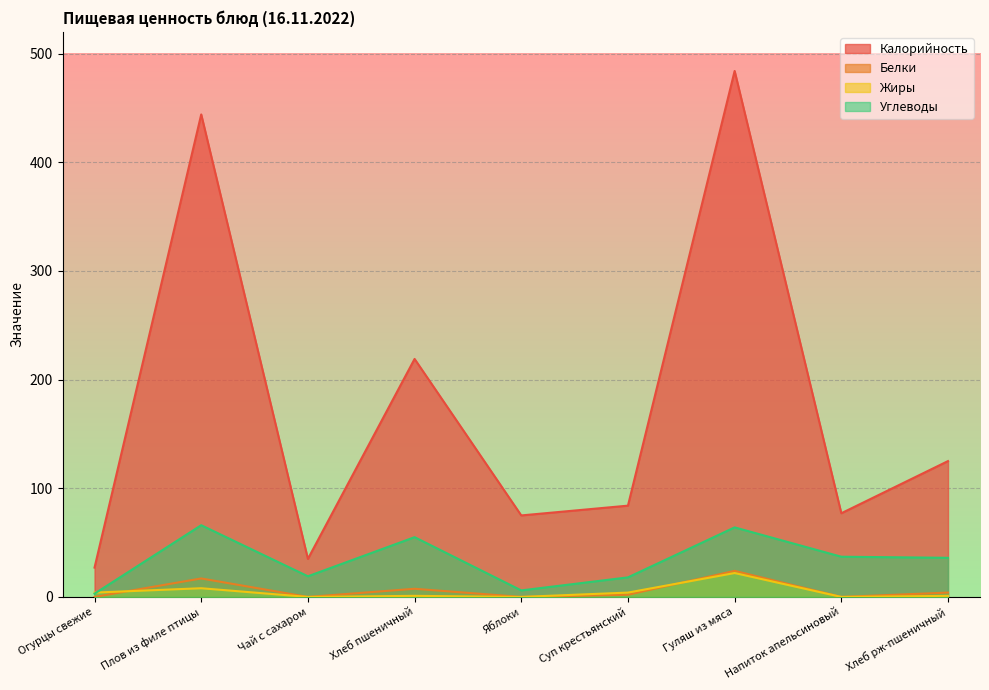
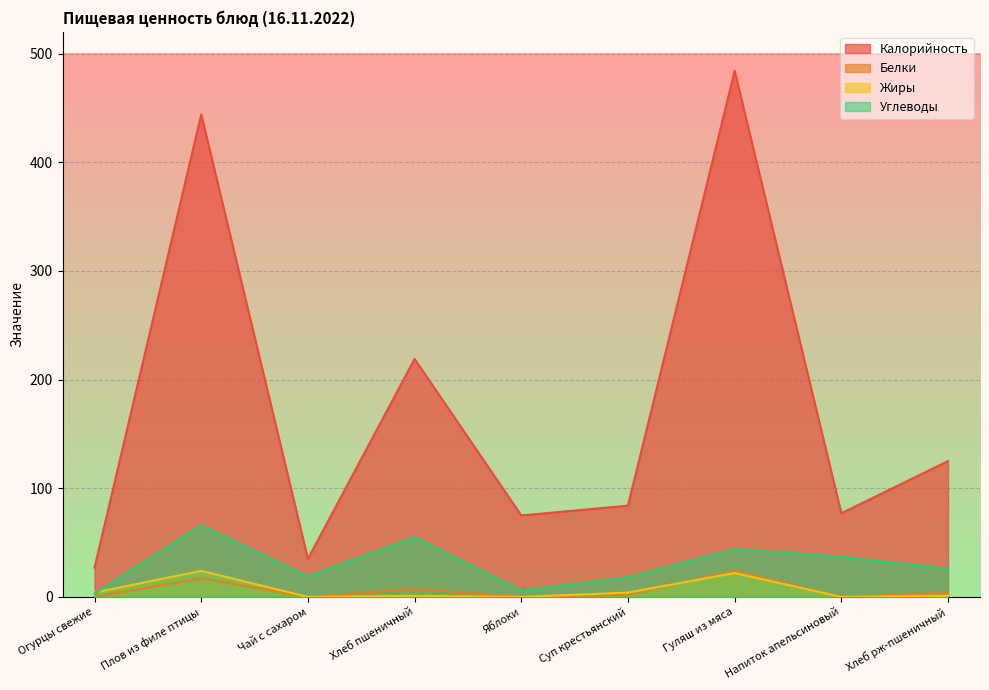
  {
    "Жиры": {
-     "Плов из филе птицы": 8,
+     "Плов из филе птицы": 24,
      "Хлеб пшеничный": 1,
      "Хлеб рж-пшеничный": 1
    },
    "Углеводы": {
      "Плов из филе птицы": 66,
      "Чай с сахаром": 19,
      "Хлеб пшеничный": 55,
      "Яблоки": 6,
      "Суп крестьянский": 18,
-     "Гуляш из мяса": 64,
+     "Гуляш из мяса": 44,
      "Напиток апельсиновый": 37,
-     "Хлеб рж-пшеничный": 36
+     "Хлеб рж-пшеничный": 26
    }
  }
